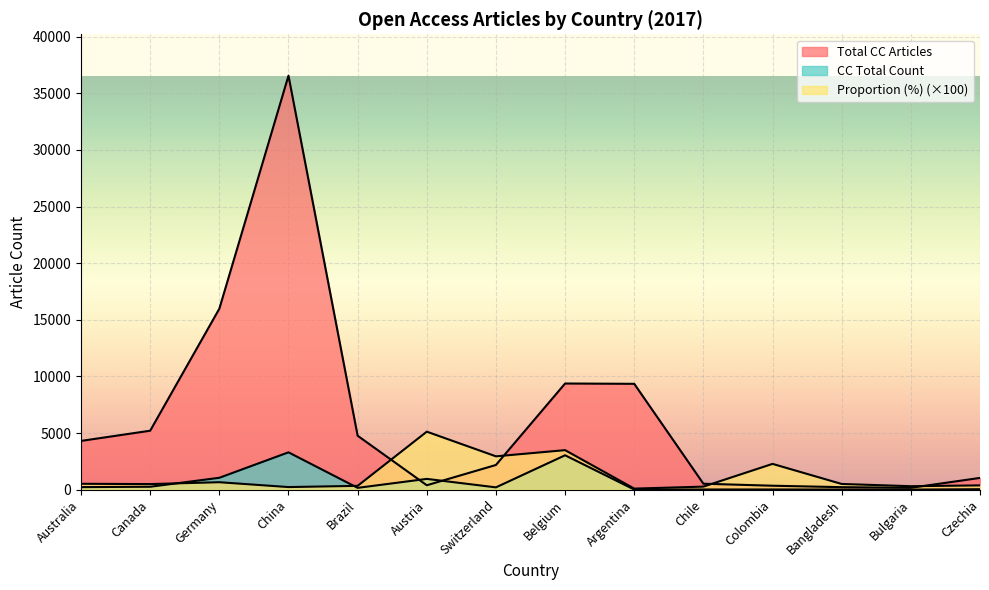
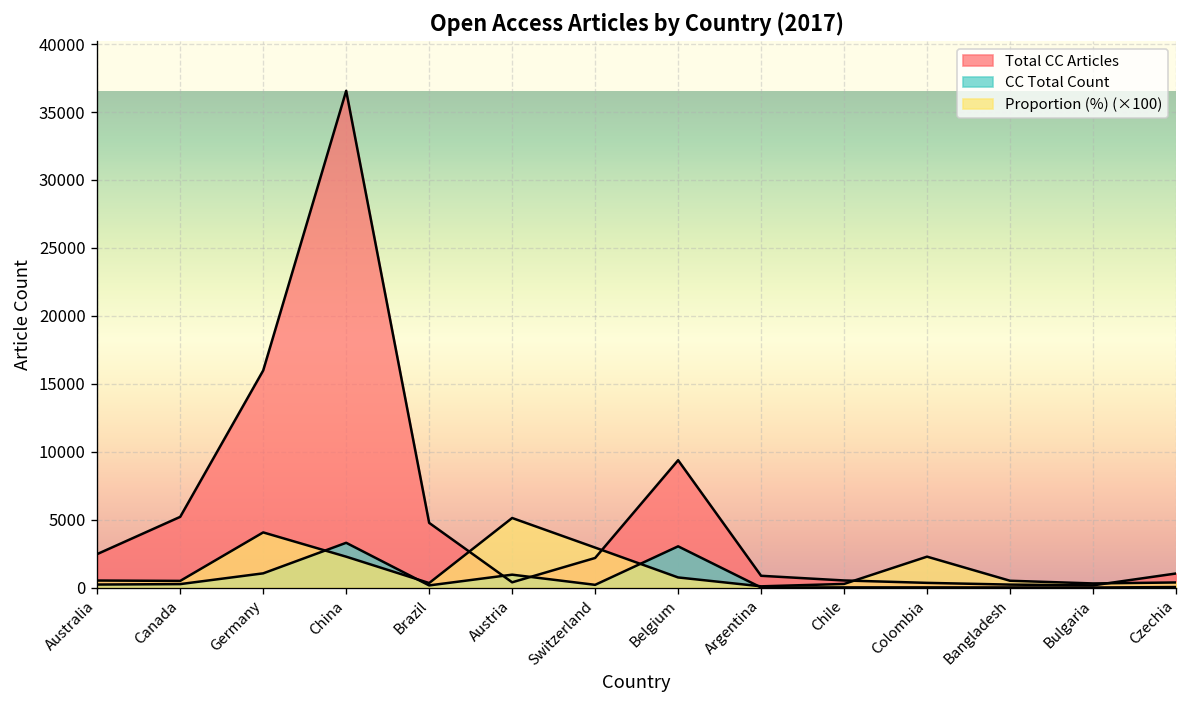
  {
    "Total CC Articles": {
-     "Australia": 4300,
+     "Australia": 2500,
      "Canada": 5200,
      "Germany": 16000,
      "China": 36600,
      "Brazil": 4800,
      "Austria": 400,
      "Switzerland": 2200,
      "Belgium": 9400,
-     "Argentina": 9300,
+     "Argentina": 900,
      "Chile": 500,
      "Colombia": 300,
      "Czechia": 1000
    },
    "CC Total Count": {
      "Australia": 200,
      "Canada": 300,
      "Germany": 1000,
      "China": 3300,
      "Austria": 1000,
      "Switzerland": 200,
      "Belgium": 3000,
      "Chile": 0,
      "Colombia": 0,
      "Czechia": 0
    },
    "Proportion (%) (×100)": {
      "Australia": 500,
      "Canada": 500,
-     "Germany": 700,
-     "China": 200,
+     "Germany": 4100,
+     "China": 2300,
      "Austria": 5100,
      "Switzerland": 2900,
-     "Belgium": 3500,
+     "Belgium": 700,
      "Chile": 300,
      "Colombia": 2300,
      "Bangladesh": 500,
      "Czechia": 400
    }
  }
